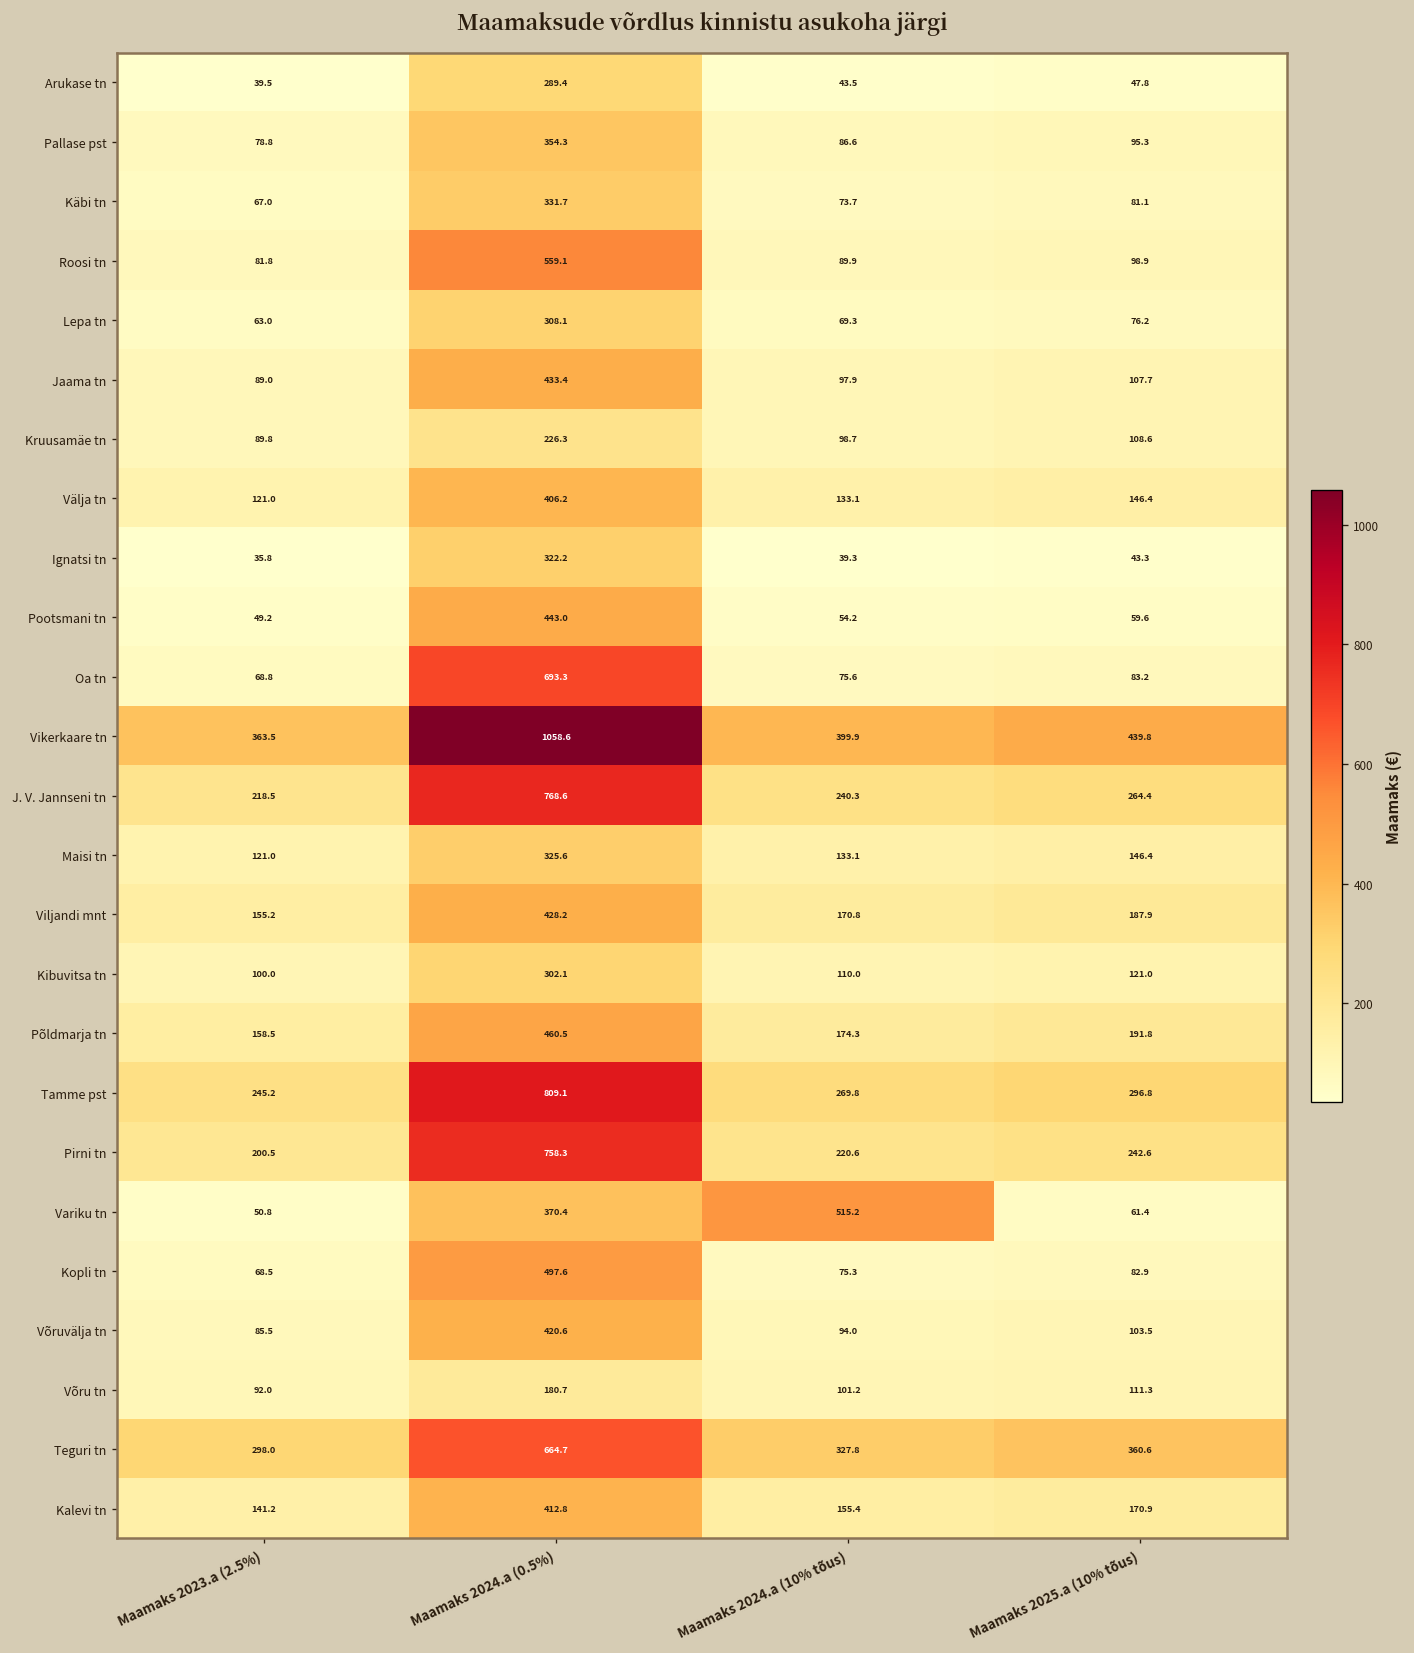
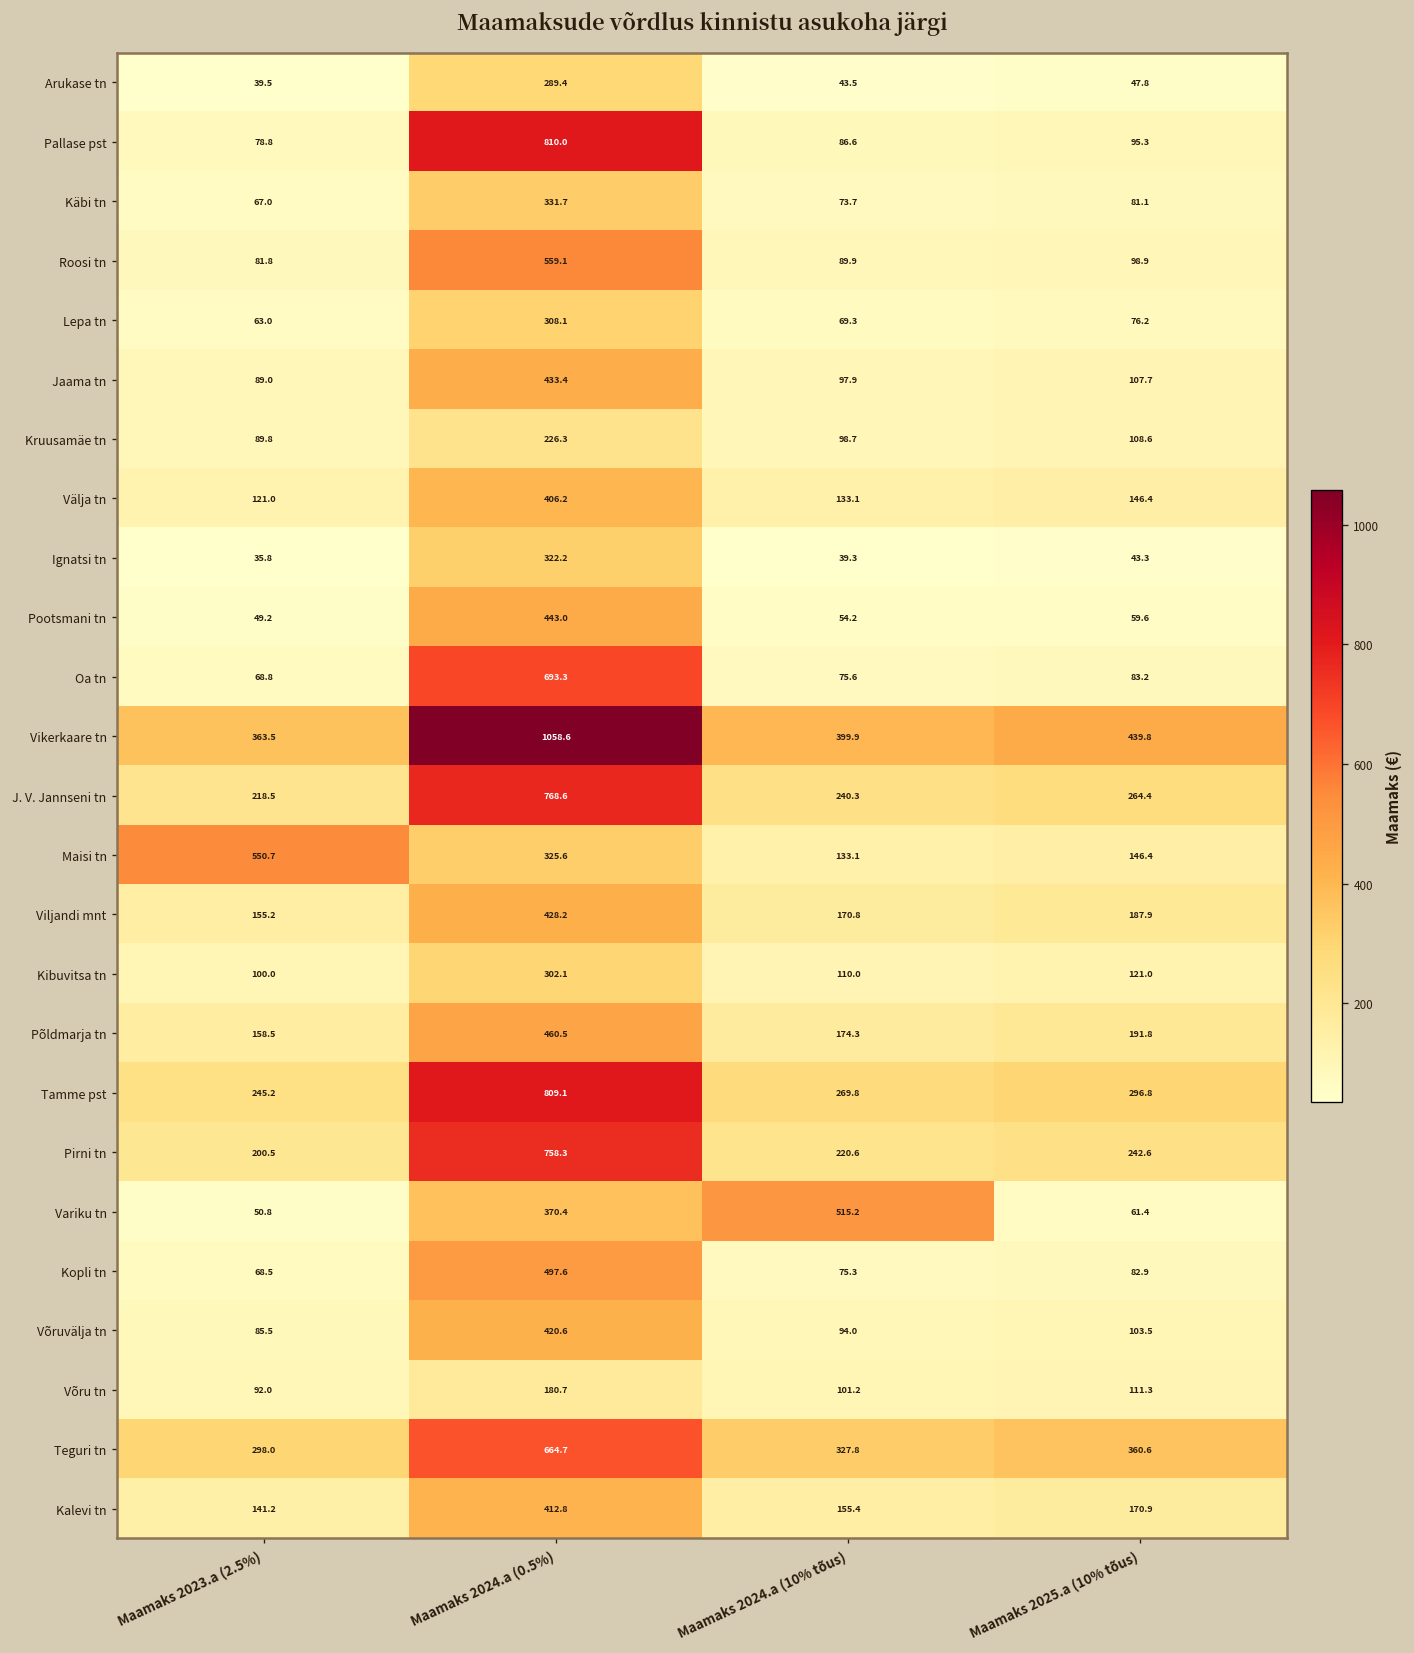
  {
    "Arukase tn": {
      "Maamaks 2023.a (2.5%)": 39.5,
      "Maamaks 2024.a (0.5%)": 289.4,
      "Maamaks 2024.a (10% tõus)": 43.5,
      "Maamaks 2025.a (10% tõus)": 47.8
    },
    "Pallase pst": {
      "Maamaks 2023.a (2.5%)": 78.8,
-     "Maamaks 2024.a (0.5%)": 354.3,
+     "Maamaks 2024.a (0.5%)": 810.0,
      "Maamaks 2024.a (10% tõus)": 86.6,
      "Maamaks 2025.a (10% tõus)": 95.3
    },
    "Käbi tn": {
      "Maamaks 2023.a (2.5%)": 67.0,
      "Maamaks 2024.a (0.5%)": 331.7,
      "Maamaks 2024.a (10% tõus)": 73.7,
      "Maamaks 2025.a (10% tõus)": 81.1
    },
    "Roosi tn": {
      "Maamaks 2023.a (2.5%)": 81.8,
      "Maamaks 2024.a (0.5%)": 559.1,
      "Maamaks 2024.a (10% tõus)": 89.9,
      "Maamaks 2025.a (10% tõus)": 98.9
    },
    "Lepa tn": {
      "Maamaks 2023.a (2.5%)": 63.0,
      "Maamaks 2024.a (0.5%)": 308.1,
      "Maamaks 2024.a (10% tõus)": 69.3,
      "Maamaks 2025.a (10% tõus)": 76.2
    },
    "Jaama tn": {
      "Maamaks 2023.a (2.5%)": 89.0,
      "Maamaks 2024.a (0.5%)": 433.4,
      "Maamaks 2024.a (10% tõus)": 97.9,
      "Maamaks 2025.a (10% tõus)": 107.7
    },
    "Kruusamäe tn": {
      "Maamaks 2023.a (2.5%)": 89.8,
      "Maamaks 2024.a (0.5%)": 226.3,
      "Maamaks 2024.a (10% tõus)": 98.7,
      "Maamaks 2025.a (10% tõus)": 108.6
    },
    "Välja tn": {
      "Maamaks 2023.a (2.5%)": 121.0,
      "Maamaks 2024.a (0.5%)": 406.2,
      "Maamaks 2024.a (10% tõus)": 133.1,
      "Maamaks 2025.a (10% tõus)": 146.4
    },
    "Ignatsi tn": {
      "Maamaks 2023.a (2.5%)": 35.8,
      "Maamaks 2024.a (0.5%)": 322.2,
      "Maamaks 2024.a (10% tõus)": 39.3,
      "Maamaks 2025.a (10% tõus)": 43.3
    },
    "Pootsmani tn": {
      "Maamaks 2023.a (2.5%)": 49.2,
      "Maamaks 2024.a (0.5%)": 443.0,
      "Maamaks 2024.a (10% tõus)": 54.2,
      "Maamaks 2025.a (10% tõus)": 59.6
    },
    "Oa tn": {
      "Maamaks 2023.a (2.5%)": 68.8,
      "Maamaks 2024.a (0.5%)": 693.3,
      "Maamaks 2024.a (10% tõus)": 75.6,
      "Maamaks 2025.a (10% tõus)": 83.2
    },
    "Vikerkaare tn": {
      "Maamaks 2023.a (2.5%)": 363.5,
      "Maamaks 2024.a (0.5%)": 1058.6,
      "Maamaks 2024.a (10% tõus)": 399.9,
      "Maamaks 2025.a (10% tõus)": 439.8
    },
    "J. V. Jannseni tn": {
      "Maamaks 2023.a (2.5%)": 218.5,
      "Maamaks 2024.a (0.5%)": 768.6,
      "Maamaks 2024.a (10% tõus)": 240.3,
      "Maamaks 2025.a (10% tõus)": 264.4
    },
    "Maisi tn": {
-     "Maamaks 2023.a (2.5%)": 121.0,
+     "Maamaks 2023.a (2.5%)": 550.7,
      "Maamaks 2024.a (0.5%)": 325.6,
      "Maamaks 2024.a (10% tõus)": 133.1,
      "Maamaks 2025.a (10% tõus)": 146.4
    },
    "Viljandi mnt": {
      "Maamaks 2023.a (2.5%)": 155.2,
      "Maamaks 2024.a (0.5%)": 428.2,
      "Maamaks 2024.a (10% tõus)": 170.8,
      "Maamaks 2025.a (10% tõus)": 187.9
    },
    "Kibuvitsa tn": {
      "Maamaks 2023.a (2.5%)": 100.0,
      "Maamaks 2024.a (0.5%)": 302.1,
      "Maamaks 2024.a (10% tõus)": 110.0,
      "Maamaks 2025.a (10% tõus)": 121.0
    },
    "Põldmarja tn": {
      "Maamaks 2023.a (2.5%)": 158.5,
      "Maamaks 2024.a (0.5%)": 460.5,
      "Maamaks 2024.a (10% tõus)": 174.3,
      "Maamaks 2025.a (10% tõus)": 191.8
    },
    "Tamme pst": {
      "Maamaks 2023.a (2.5%)": 245.2,
      "Maamaks 2024.a (0.5%)": 809.1,
      "Maamaks 2024.a (10% tõus)": 269.8,
      "Maamaks 2025.a (10% tõus)": 296.8
    },
    "Pirni tn": {
      "Maamaks 2023.a (2.5%)": 200.5,
      "Maamaks 2024.a (0.5%)": 758.3,
      "Maamaks 2024.a (10% tõus)": 220.6,
      "Maamaks 2025.a (10% tõus)": 242.6
    },
    "Variku tn": {
      "Maamaks 2023.a (2.5%)": 50.8,
      "Maamaks 2024.a (0.5%)": 370.4,
      "Maamaks 2024.a (10% tõus)": 515.2,
      "Maamaks 2025.a (10% tõus)": 61.4
    },
    "Kopli tn": {
      "Maamaks 2023.a (2.5%)": 68.5,
      "Maamaks 2024.a (0.5%)": 497.6,
      "Maamaks 2024.a (10% tõus)": 75.3,
      "Maamaks 2025.a (10% tõus)": 82.9
    },
    "Võruvälja tn": {
      "Maamaks 2023.a (2.5%)": 85.5,
      "Maamaks 2024.a (0.5%)": 420.6,
      "Maamaks 2024.a (10% tõus)": 94.0,
      "Maamaks 2025.a (10% tõus)": 103.5
    },
    "Võru tn": {
      "Maamaks 2023.a (2.5%)": 92.0,
      "Maamaks 2024.a (0.5%)": 180.7,
      "Maamaks 2024.a (10% tõus)": 101.2,
      "Maamaks 2025.a (10% tõus)": 111.3
    },
    "Teguri tn": {
      "Maamaks 2023.a (2.5%)": 298.0,
      "Maamaks 2024.a (0.5%)": 664.7,
      "Maamaks 2024.a (10% tõus)": 327.8,
      "Maamaks 2025.a (10% tõus)": 360.6
    },
    "Kalevi tn": {
      "Maamaks 2023.a (2.5%)": 141.2,
      "Maamaks 2024.a (0.5%)": 412.8,
      "Maamaks 2024.a (10% tõus)": 155.4,
      "Maamaks 2025.a (10% tõus)": 170.9
    }
  }
